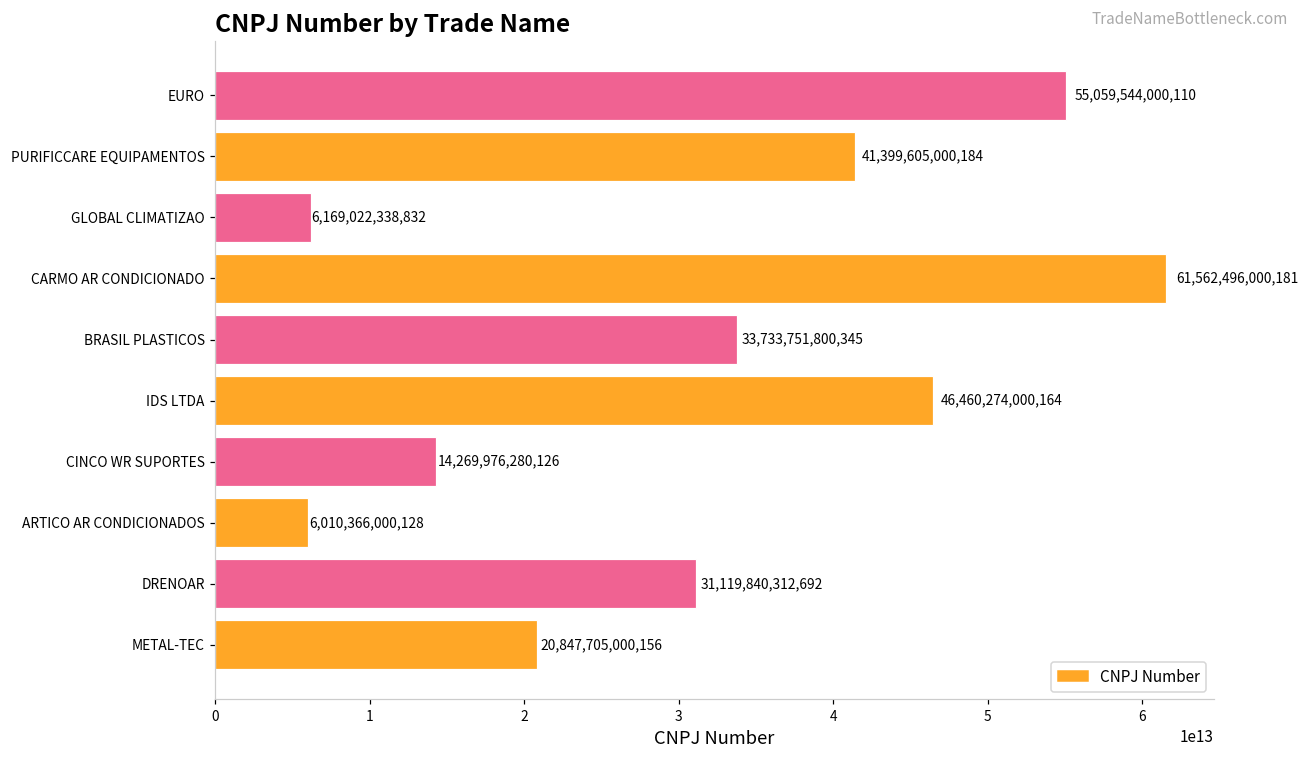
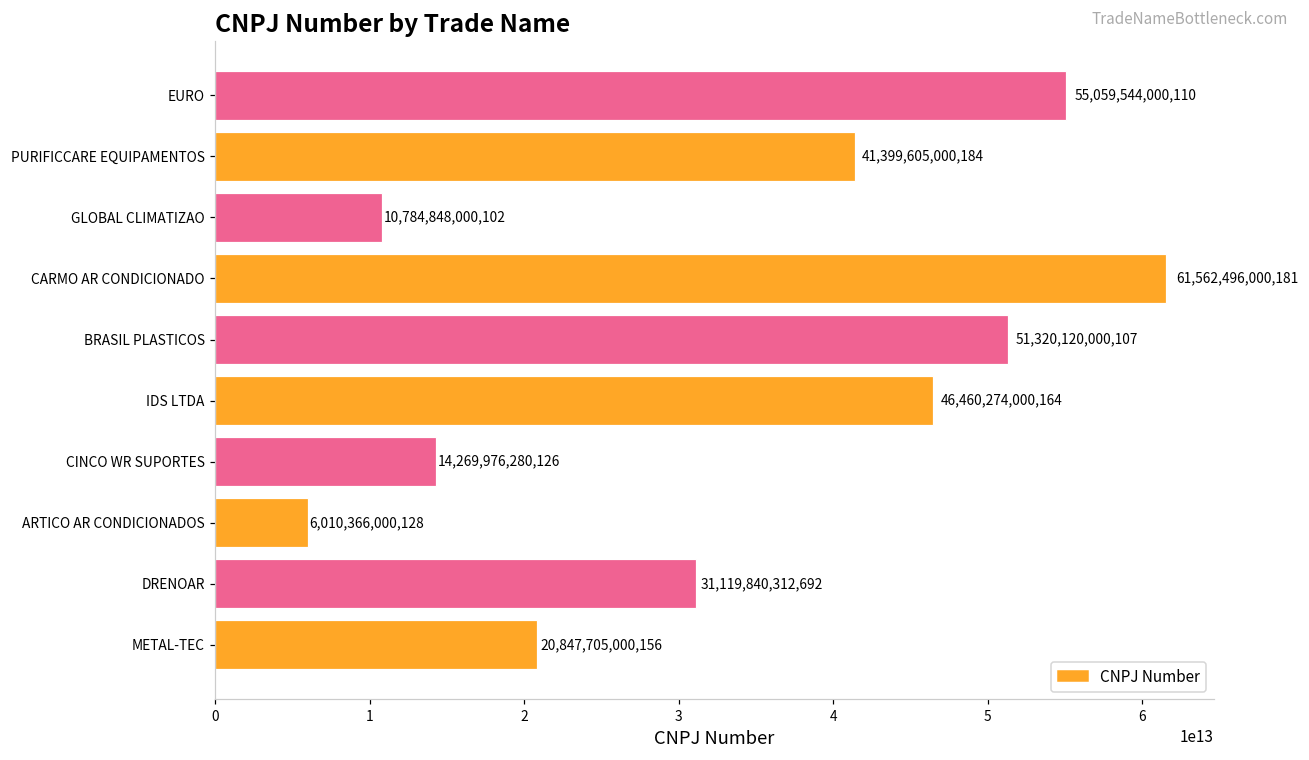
  {
    "EURO": "55,059,544,000,110",
    "PURIFICCARE EQUIPAMENTOS": "41,399,605,000,184",
-   "GLOBAL CLIMATIZAO": "6,169,022,338,832",
+   "GLOBAL CLIMATIZAO": "10,784,848,000,102",
    "CARMO AR CONDICIONADO": "61,562,496,000,181",
-   "BRASIL PLASTICOS": "33,733,751,800,345",
+   "BRASIL PLASTICOS": "51,320,120,000,107",
    "IDS LTDA": "46,460,274,000,164",
    "CINCO WR SUPORTES": "14,269,976,280,126",
    "ARTICO AR CONDICIONADOS": "6,010,366,000,128",
    "DRENOAR": "31,119,840,312,692",
    "METAL-TEC": "20,847,705,000,156"
  }
